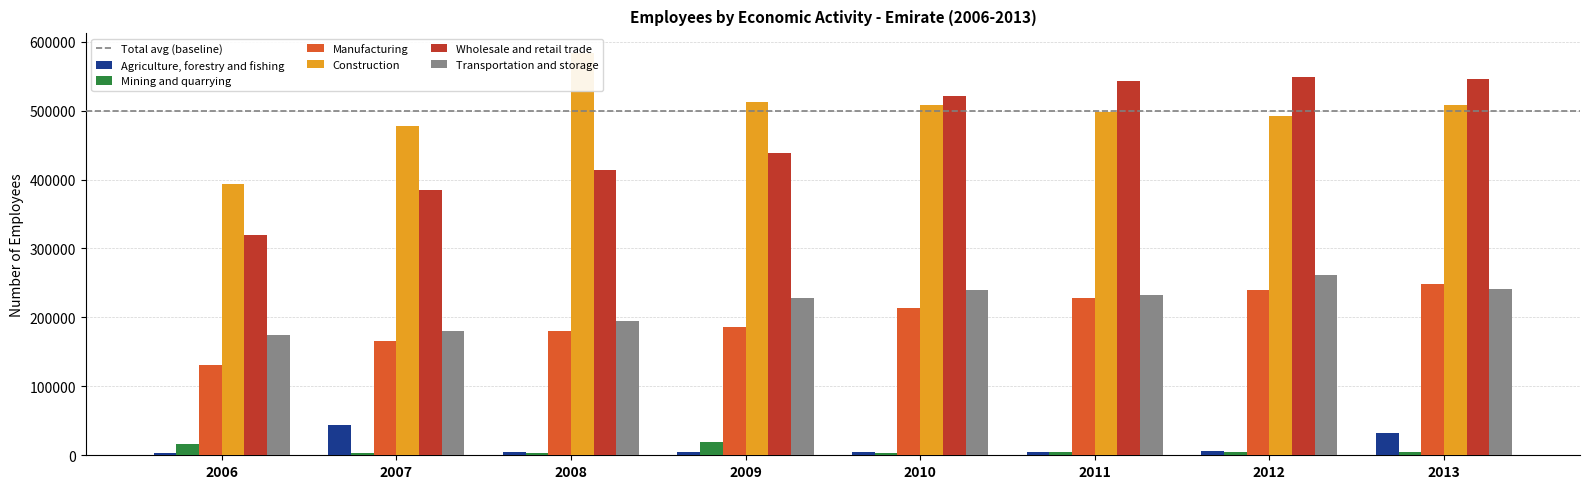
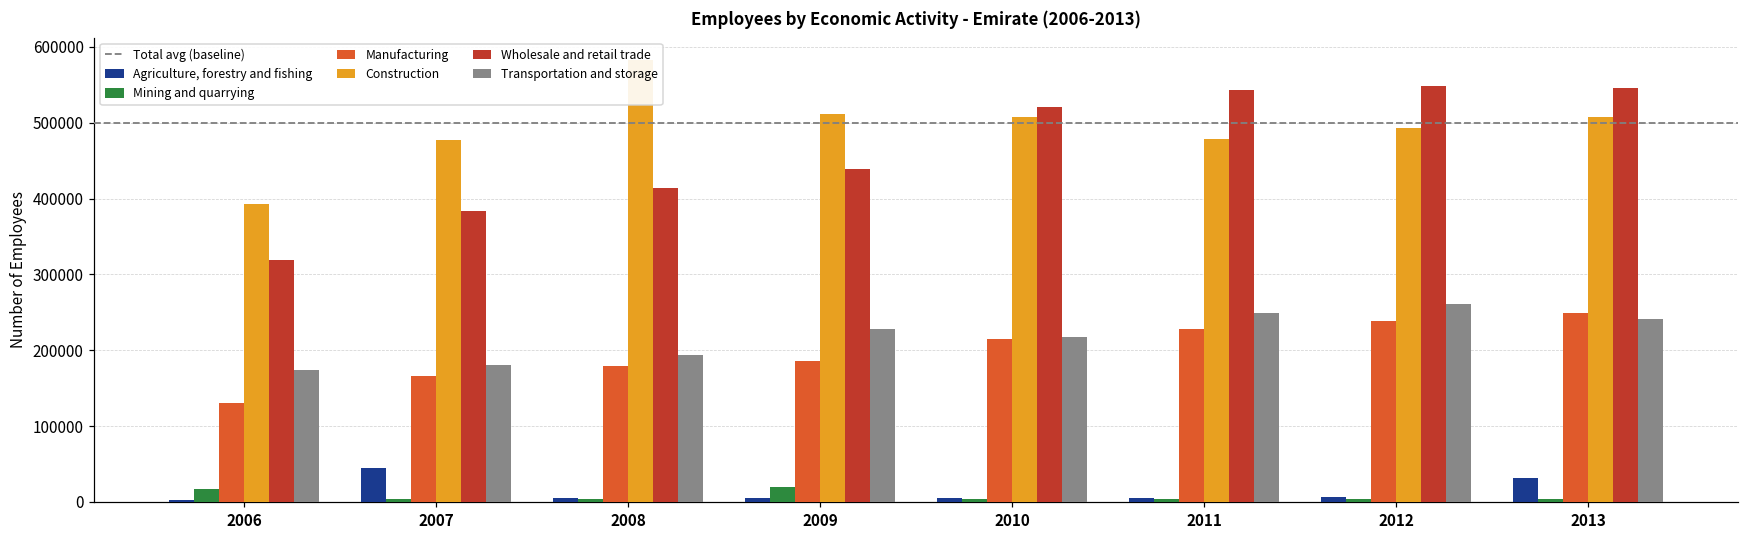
  {
    "Agriculture, forestry and fishing": {
      "2007": 40000,
      "2008": 0,
      "2009": 0,
      "2010": 10000,
      "2011": 10000,
      "2012": 10000,
      "2013": 30000
    },
    "Mining and quarrying": {
      "2006": 20000,
      "2008": 0,
      "2009": 20000,
      "2010": 0,
      "2011": 0,
      "2012": 0,
      "2013": 0
    },
    "Construction": {
      "2006": 390000,
      "2007": 480000,
      "2009": 510000,
      "2010": 510000,
-     "2011": 500000,
+     "2011": 480000,
      "2012": 490000,
      "2013": 510000
    },
    "Transportation and storage": {
      "2006": 170000,
      "2007": 180000,
      "2008": 190000,
      "2009": 230000,
-     "2010": 240000,
-     "2011": 230000,
+     "2010": 220000,
+     "2011": 250000,
      "2012": 260000,
      "2013": 240000
    }
  }
